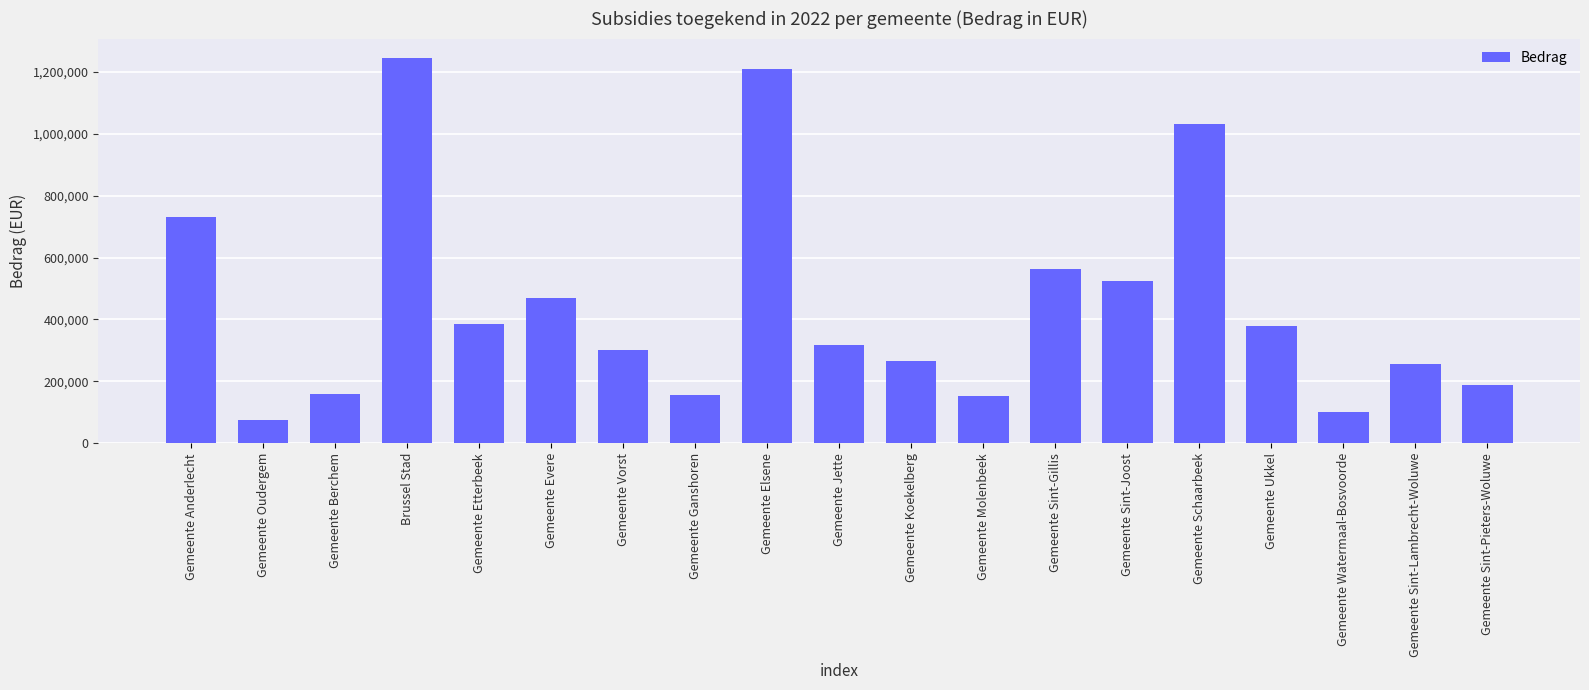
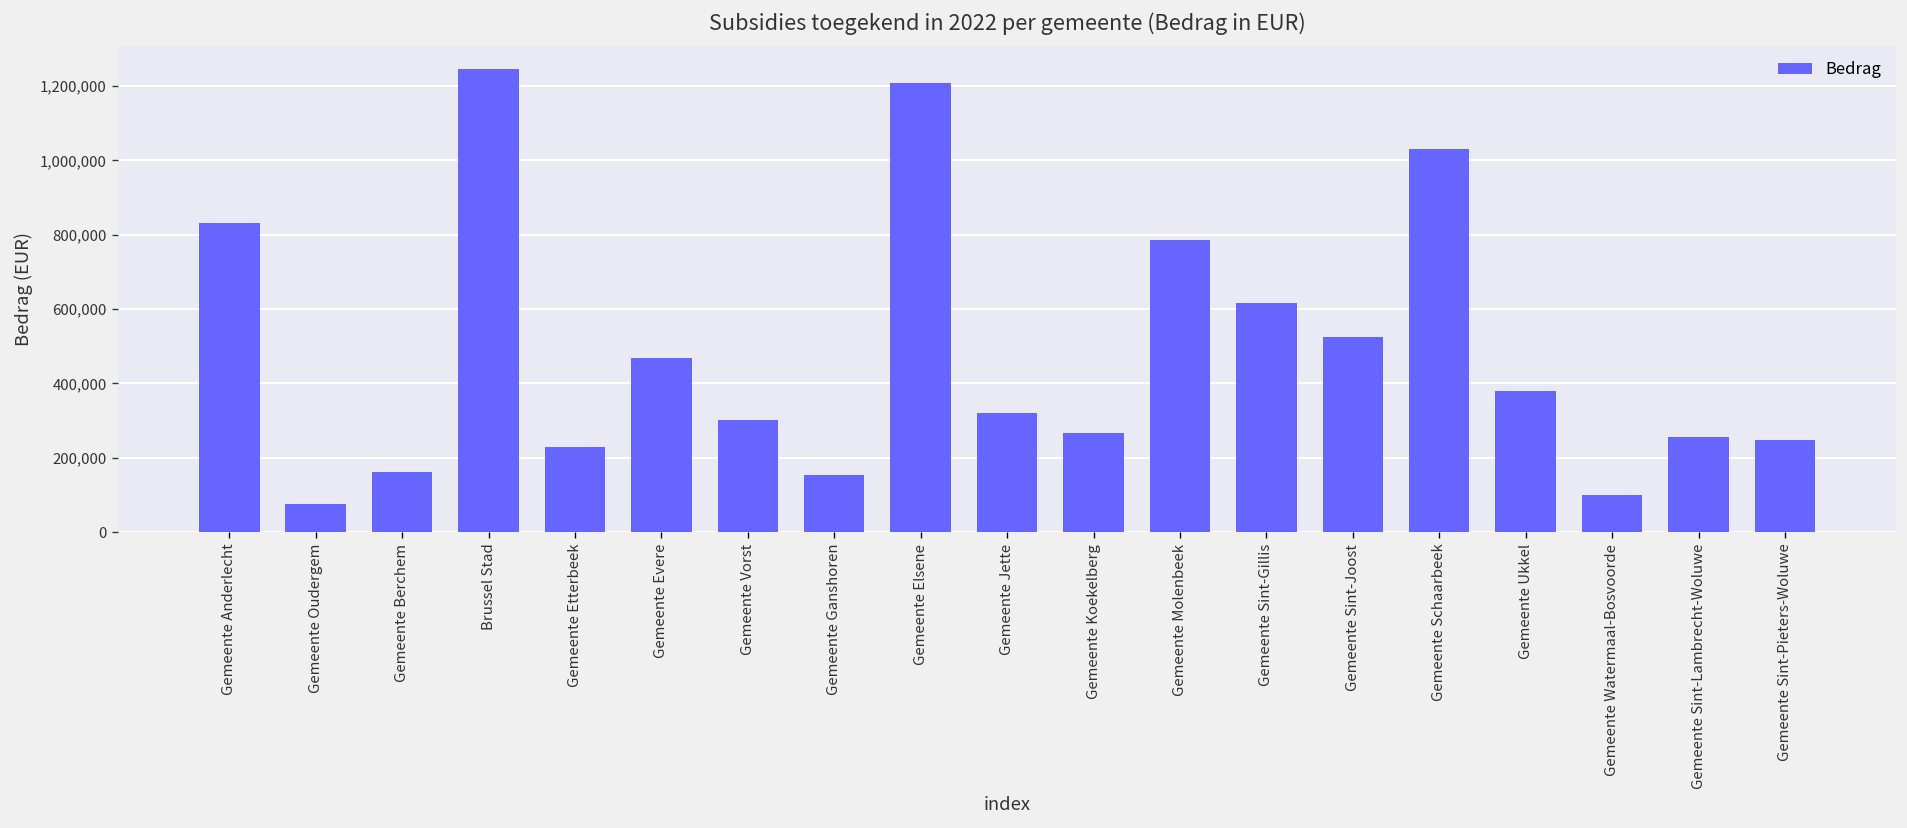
  {
-   "Gemeente Anderlecht": "730,000",
+   "Gemeente Anderlecht": "830,000",
    "Gemeente Oudergem": "70,000",
    "Gemeente Berchem": "160,000",
    "Brussel Stad": "1,240,000",
-   "Gemeente Etterbeek": "380,000",
+   "Gemeente Etterbeek": "230,000",
    "Gemeente Evere": "470,000",
    "Gemeente Vorst": "300,000",
    "Gemeente Ganshoren": "150,000",
    "Gemeente Elsene": "1,210,000",
    "Gemeente Jette": "320,000",
    "Gemeente Koekelberg": "270,000",
-   "Gemeente Molenbeek": "150,000",
-   "Gemeente Sint-Gillis": "560,000",
+   "Gemeente Molenbeek": "790,000",
+   "Gemeente Sint-Gillis": "620,000",
    "Gemeente Sint-Joost": "520,000",
    "Gemeente Schaarbeek": "1,030,000",
    "Gemeente Ukkel": "380,000",
    "Gemeente Watermaal-Bosvoorde": "100,000",
    "Gemeente Sint-Lambrecht-Woluwe": "260,000",
-   "Gemeente Sint-Pieters-Woluwe": "190,000"
+   "Gemeente Sint-Pieters-Woluwe": "250,000"
  }
